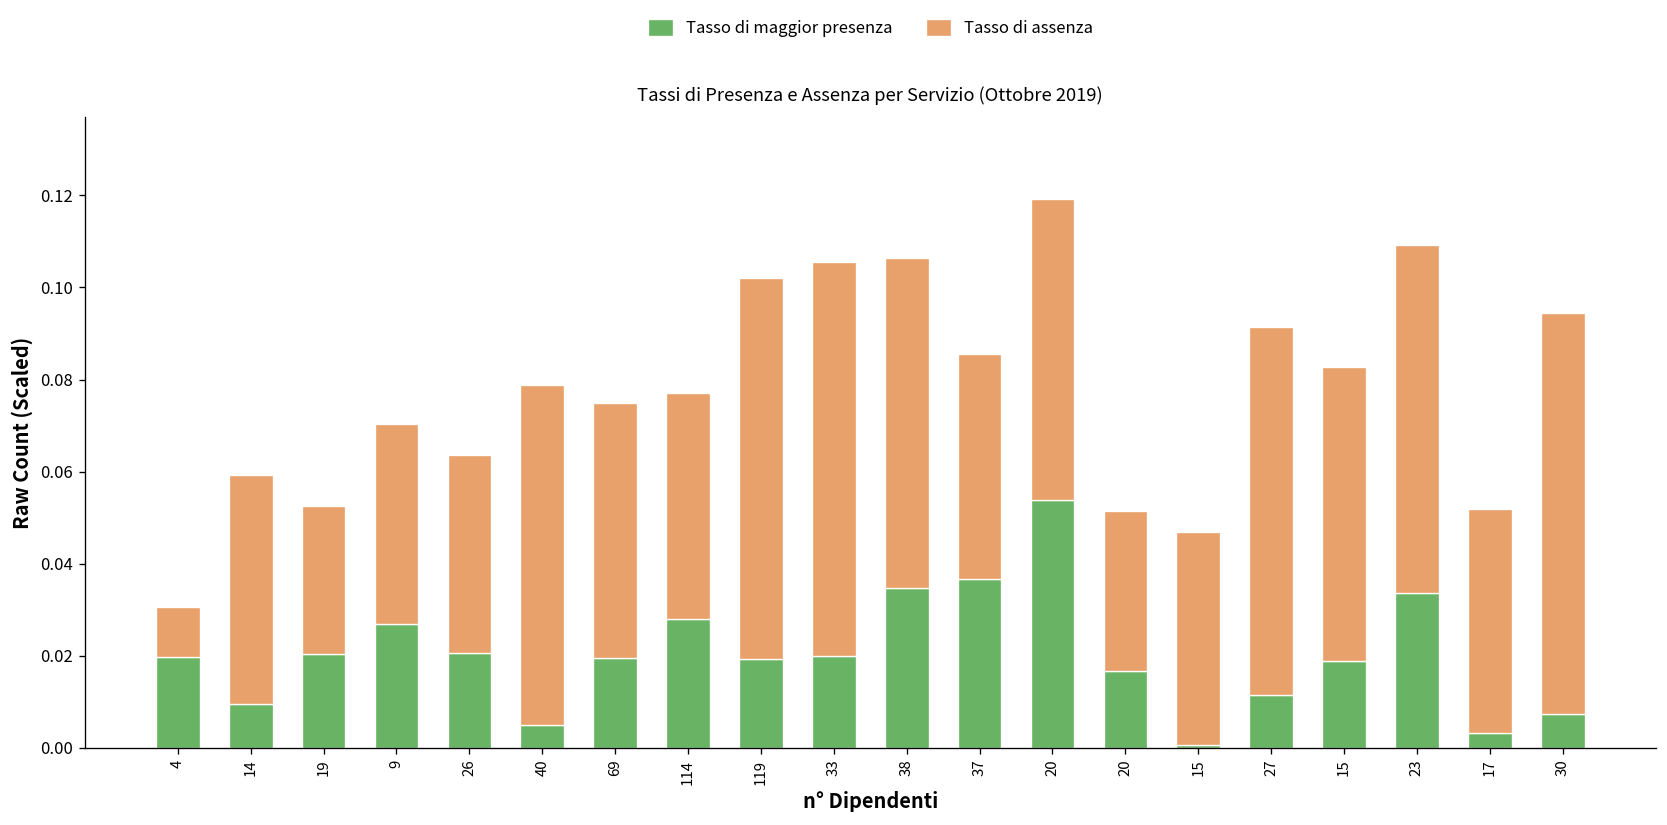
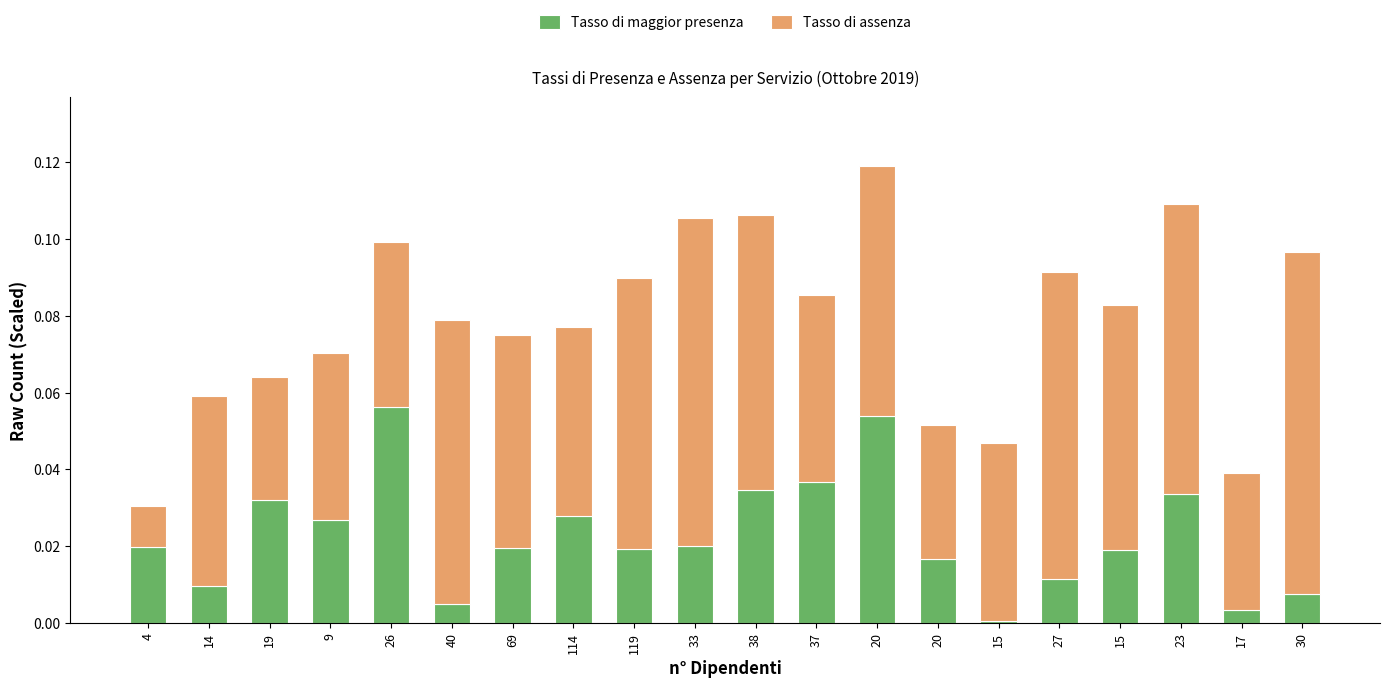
  {
    "Tasso di maggior presenza": {
      "4": 0.020,
      "14": 0.010,
-     "19": 0.020,
+     "19": 0.032,
      "9": 0.027,
-     "26": 0.021,
+     "26": 0.056,
      "40": 0.005,
      "69": 0.020,
      "114": 0.028,
      "119": 0.019,
      "33": 0.020,
      "38": 0.035,
      "37": 0.037,
      "27": 0.011,
      "23": 0.034,
      "17": 0.003,
      "30": 0.007
    },
    "Tasso di assenza": {
      "4": 0.011,
      "14": 0.050,
      "19": 0.032,
      "9": 0.043,
      "26": 0.043,
      "40": 0.074,
      "69": 0.055,
      "114": 0.049,
-     "119": 0.083,
+     "119": 0.071,
      "33": 0.086,
      "38": 0.072,
      "37": 0.049,
      "27": 0.080,
      "23": 0.076,
-     "17": 0.049,
-     "30": 0.087
+     "17": 0.036,
+     "30": 0.089
    }
  }
